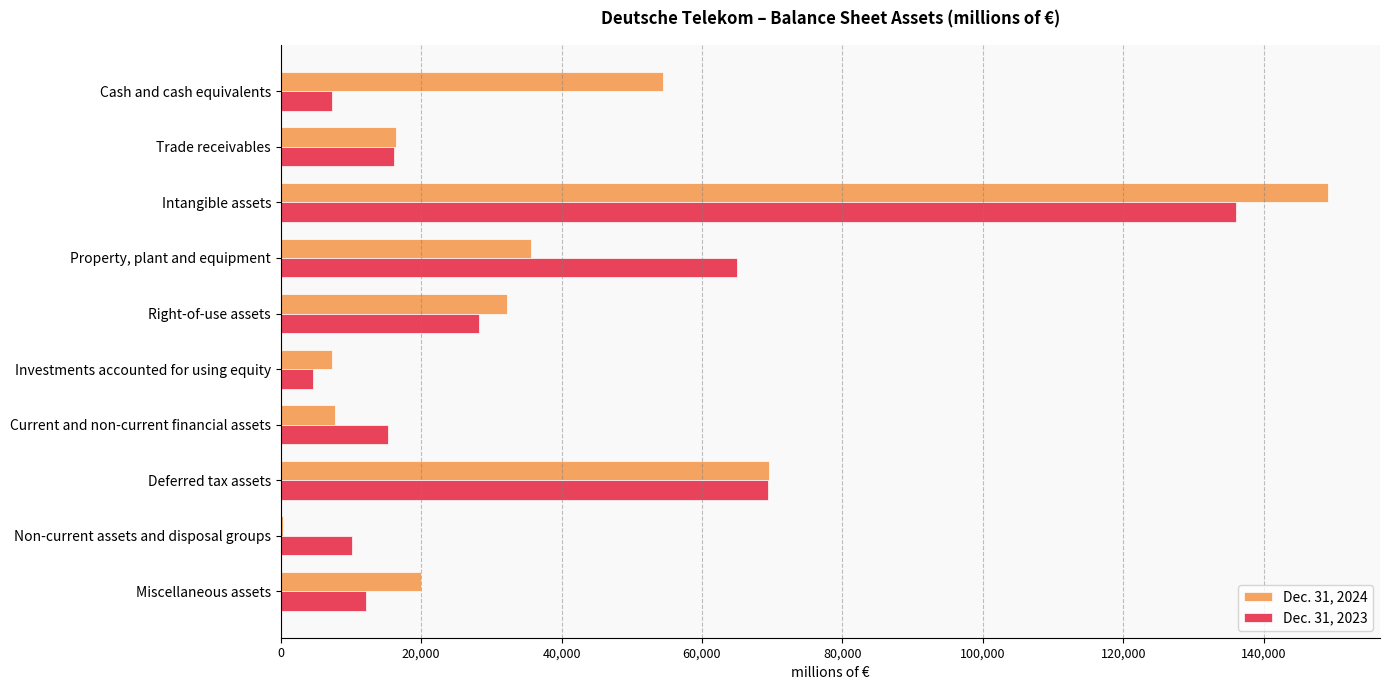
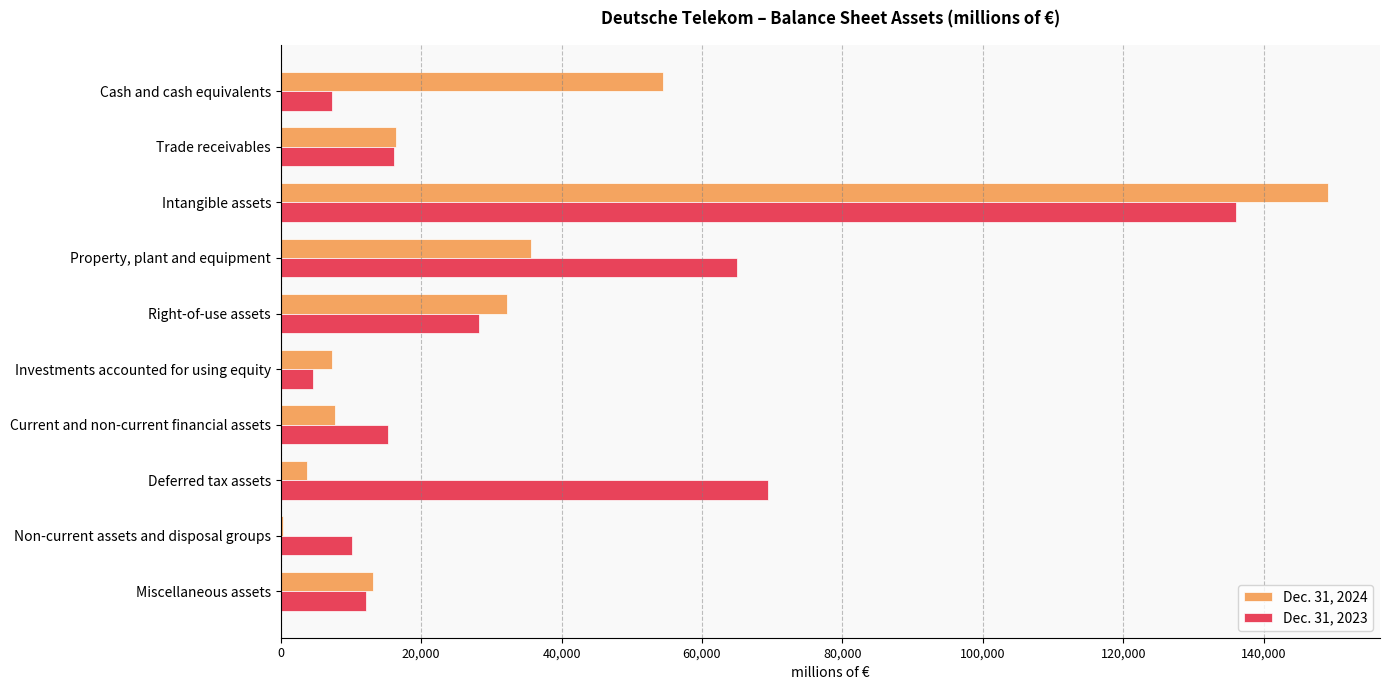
  {
    "Dec. 31, 2024": {
      "Cash and cash equivalents": "55,000",
      "Trade receivables": "16,000",
      "Intangible assets": "149,000",
      "Property, plant and equipment": "36,000",
      "Right-of-use assets": "32,000",
      "Investments accounted for using equity": "7,000",
      "Current and non-current financial assets": "8,000",
-     "Deferred tax assets": "70,000",
-     "Miscellaneous assets": "20,000"
+     "Deferred tax assets": "4,000",
+     "Miscellaneous assets": "13,000"
    },
    "Dec. 31, 2023": {
      "Cash and cash equivalents": "7,000",
      "Trade receivables": "16,000",
      "Intangible assets": "136,000",
      "Property, plant and equipment": "65,000",
      "Right-of-use assets": "28,000",
      "Investments accounted for using equity": "5,000",
      "Current and non-current financial assets": "15,000",
      "Deferred tax assets": "69,000",
      "Non-current assets and disposal groups": "10,000",
      "Miscellaneous assets": "12,000"
    }
  }
